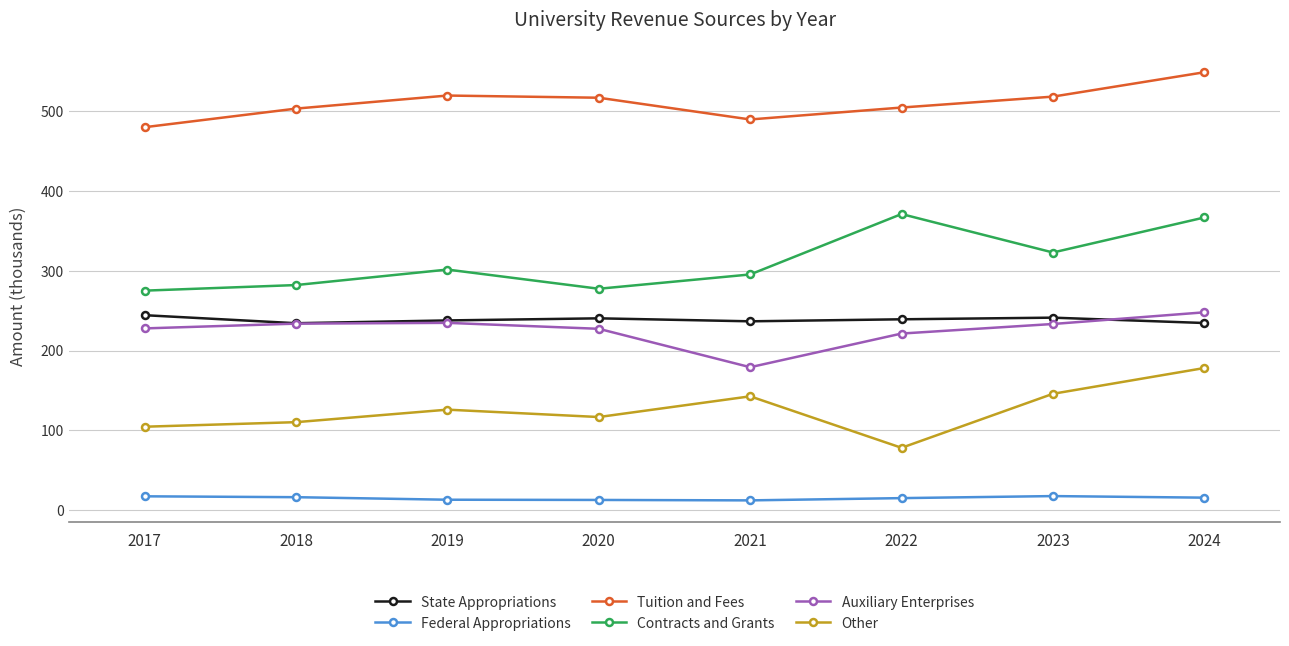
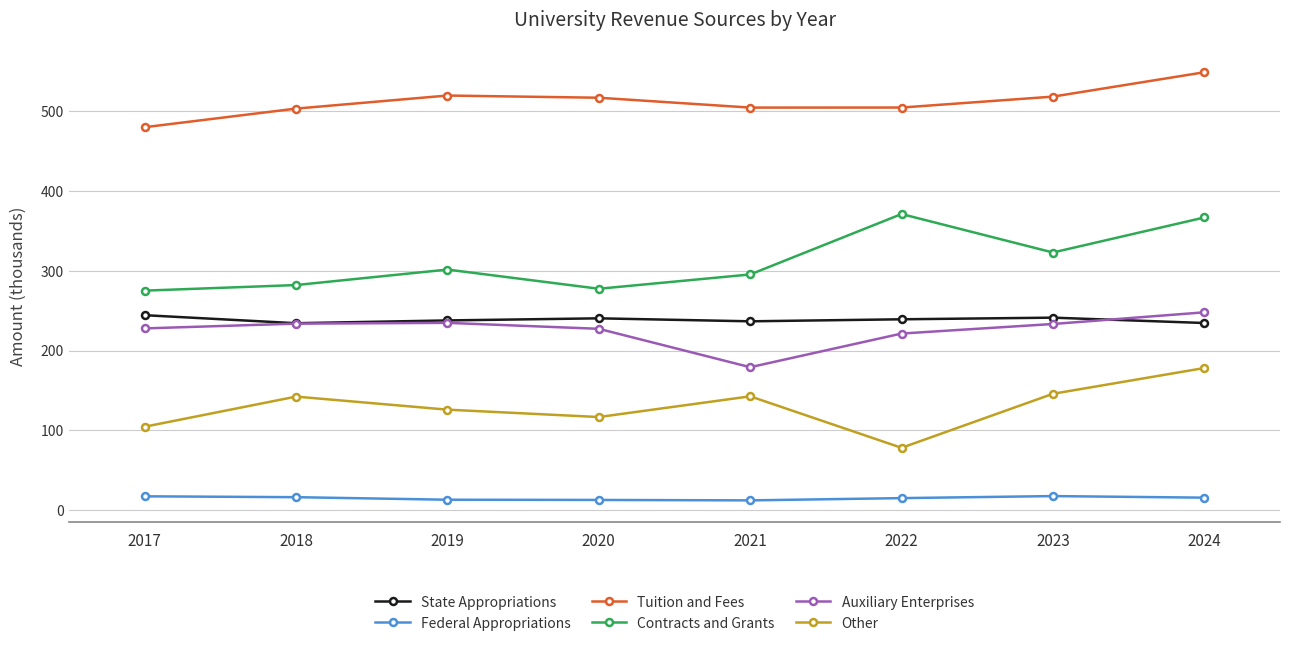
  {
    "State Appropriations": {
      "2017": 240,
      "2020": 240,
      "2021": 240,
      "2022": 240,
      "2023": 240,
      "2024": 230
    },
    "Federal Appropriations": {
      "2017": 20,
      "2018": 20,
      "2019": 10,
      "2020": 10,
      "2021": 10,
      "2022": 10,
      "2023": 20,
      "2024": 20
    },
    "Tuition and Fees": {
      "2017": 480,
      "2018": 500,
      "2019": 520,
      "2020": 520,
-     "2021": 490,
+     "2021": 500,
      "2022": 500,
      "2023": 520,
      "2024": 550
    },
    "Contracts and Grants": {
      "2017": 280,
      "2018": 280,
      "2019": 300,
      "2020": 280,
      "2021": 300,
      "2022": 370,
      "2023": 320,
      "2024": 370
    },
    "Auxiliary Enterprises": {
      "2017": 230,
      "2020": 230,
      "2021": 180,
      "2022": 220,
      "2023": 230,
      "2024": 250
    },
    "Other": {
      "2017": 100,
-     "2018": 110,
+     "2018": 140,
      "2019": 130,
      "2020": 120,
      "2021": 140,
      "2022": 80,
      "2023": 150,
      "2024": 180
    }
  }
